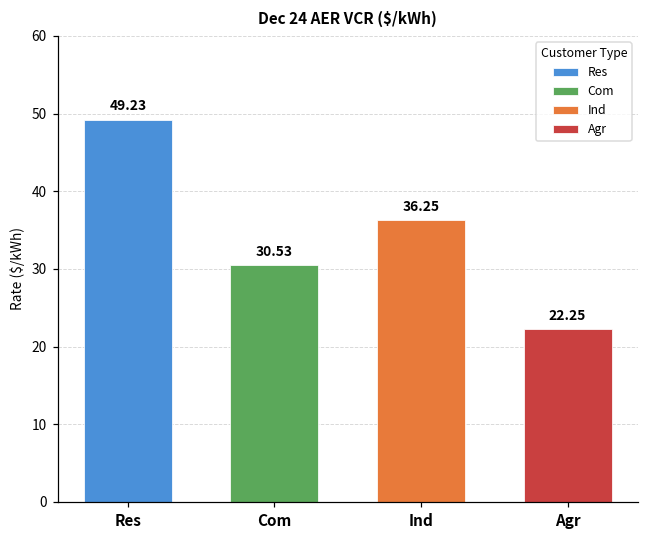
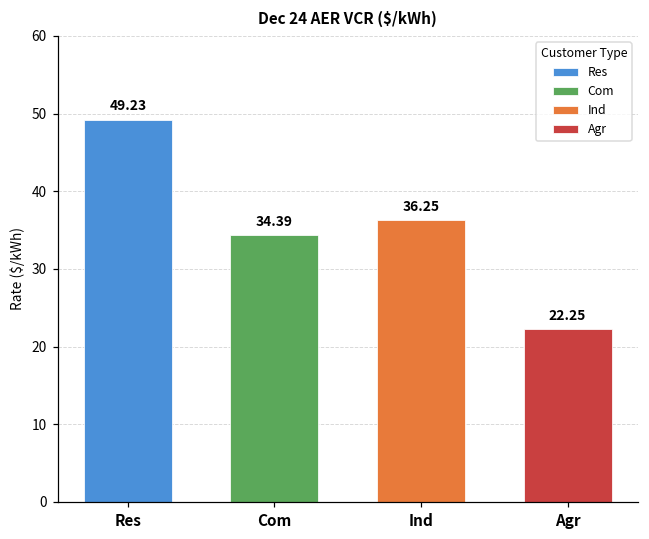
  {
    "Res": 49.23,
-   "Com": 30.53,
+   "Com": 34.39,
    "Ind": 36.25,
    "Agr": 22.25
  }
